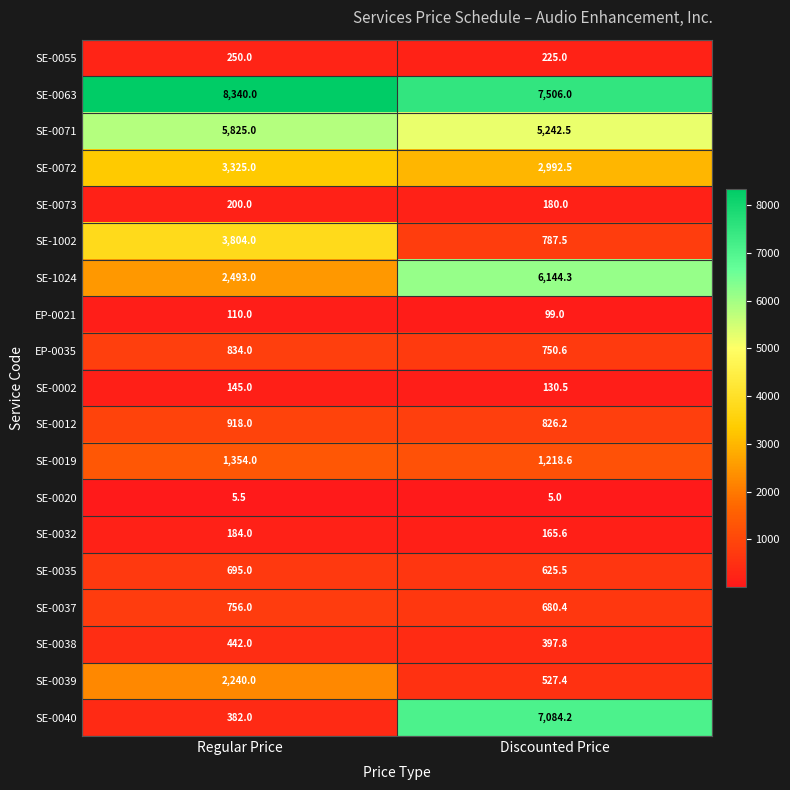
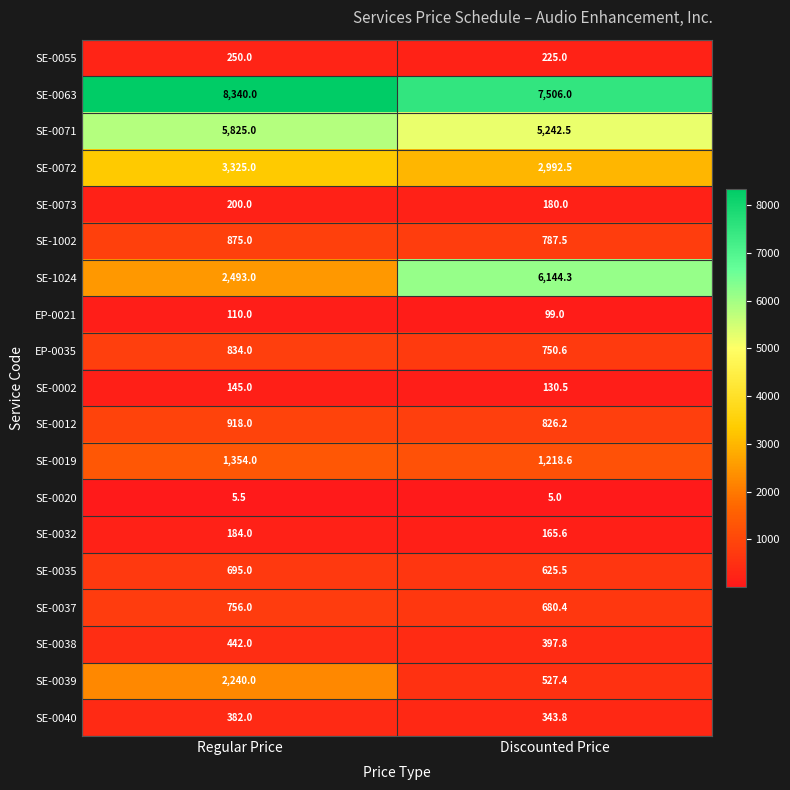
  {
    "SE-0055": {
      "Regular Price": "250.0",
      "Discounted Price": "225.0"
    },
    "SE-0063": {
      "Regular Price": "8,340.0",
      "Discounted Price": "7,506.0"
    },
    "SE-0071": {
      "Regular Price": "5,825.0",
      "Discounted Price": "5,242.5"
    },
    "SE-0072": {
      "Regular Price": "3,325.0",
      "Discounted Price": "2,992.5"
    },
    "SE-0073": {
      "Regular Price": "200.0",
      "Discounted Price": "180.0"
    },
    "SE-1002": {
-     "Regular Price": "3,804.0",
+     "Regular Price": "875.0",
      "Discounted Price": "787.5"
    },
    "SE-1024": {
      "Regular Price": "2,493.0",
      "Discounted Price": "6,144.3"
    },
    "EP-0021": {
      "Regular Price": "110.0",
      "Discounted Price": "99.0"
    },
    "EP-0035": {
      "Regular Price": "834.0",
      "Discounted Price": "750.6"
    },
    "SE-0002": {
      "Regular Price": "145.0",
      "Discounted Price": "130.5"
    },
    "SE-0012": {
      "Regular Price": "918.0",
      "Discounted Price": "826.2"
    },
    "SE-0019": {
      "Regular Price": "1,354.0",
      "Discounted Price": "1,218.6"
    },
    "SE-0020": {
      "Regular Price": "5.5",
      "Discounted Price": "5.0"
    },
    "SE-0032": {
      "Regular Price": "184.0",
      "Discounted Price": "165.6"
    },
    "SE-0035": {
      "Regular Price": "695.0",
      "Discounted Price": "625.5"
    },
    "SE-0037": {
      "Regular Price": "756.0",
      "Discounted Price": "680.4"
    },
    "SE-0038": {
      "Regular Price": "442.0",
      "Discounted Price": "397.8"
    },
    "SE-0039": {
      "Regular Price": "2,240.0",
      "Discounted Price": "527.4"
    },
    "SE-0040": {
      "Regular Price": "382.0",
-     "Discounted Price": "7,084.2"
+     "Discounted Price": "343.8"
    }
  }
